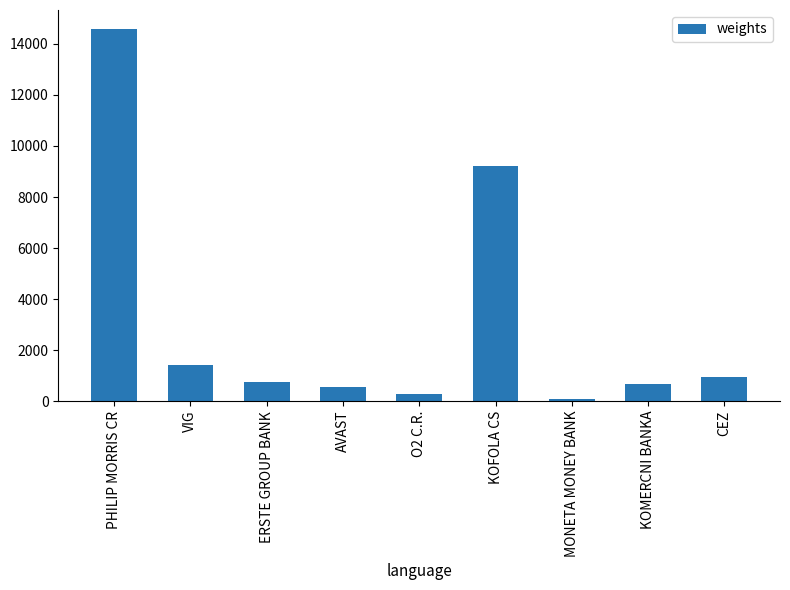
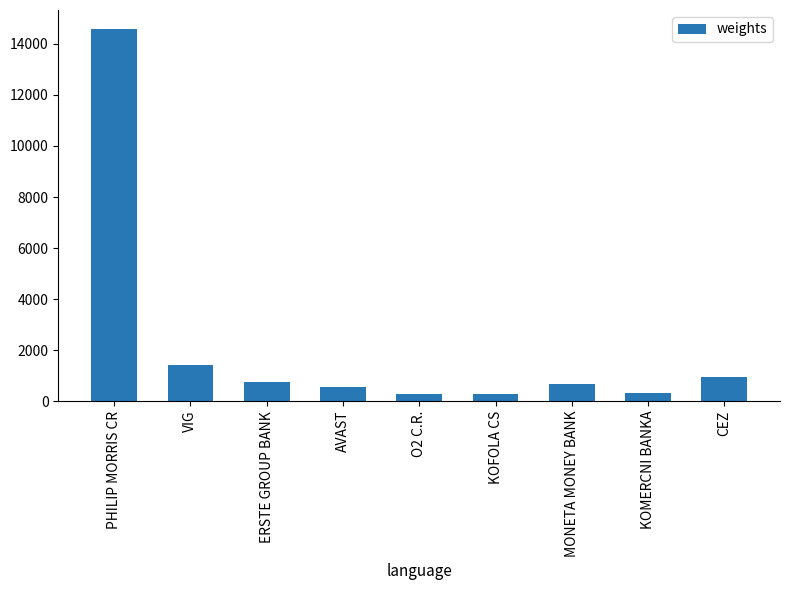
  {
    "PHILIP MORRIS CR": 14600,
    "VIG": 1400,
    "ERSTE GROUP BANK": 800,
    "AVAST": 500,
    "O2 C.R.": 300,
-   "KOFOLA CS": 9200,
-   "MONETA MONEY BANK": 100,
-   "KOMERCNI BANKA": 700,
+   "KOFOLA CS": 300,
+   "MONETA MONEY BANK": 700,
+   "KOMERCNI BANKA": 300,
    "CEZ": 900
  }
